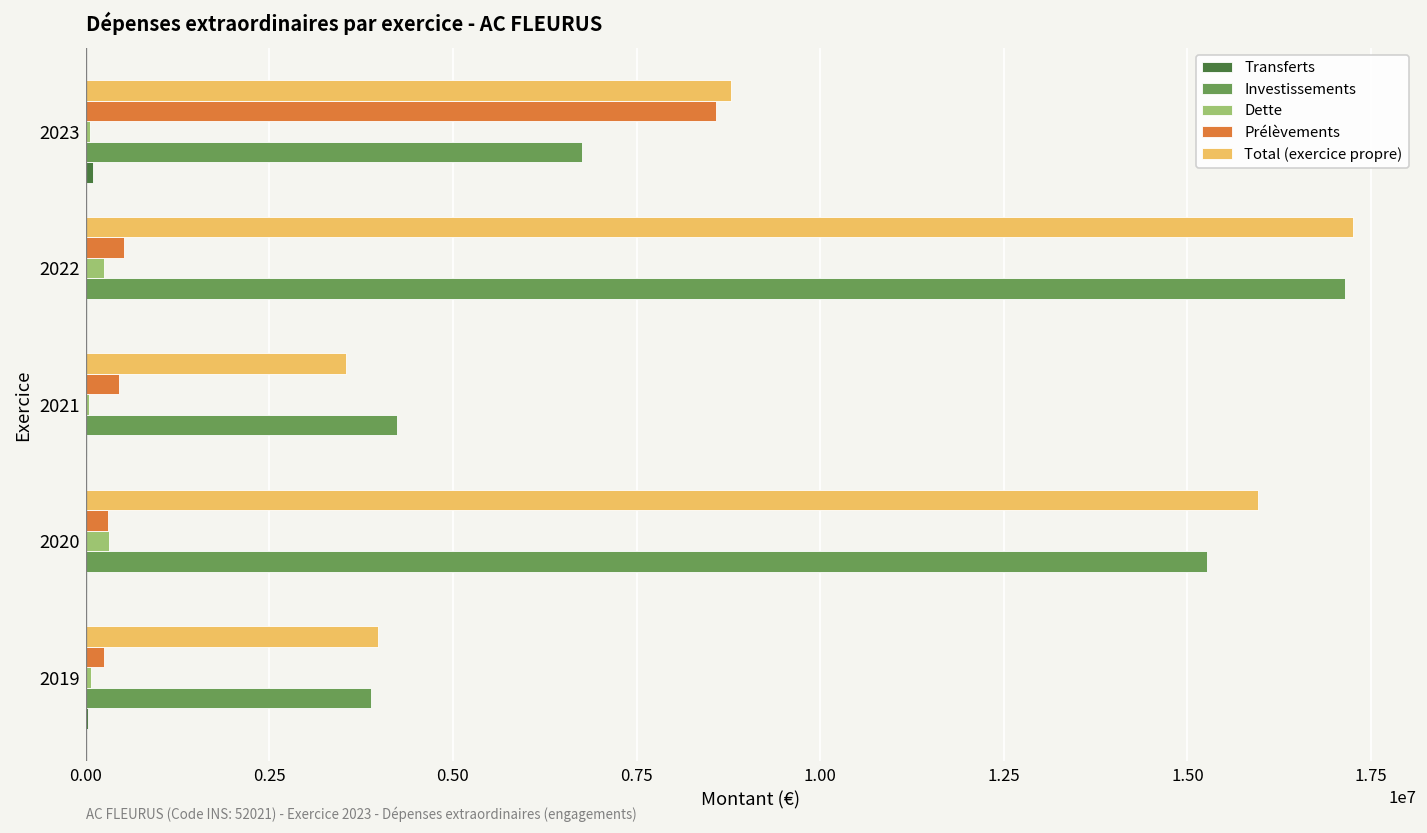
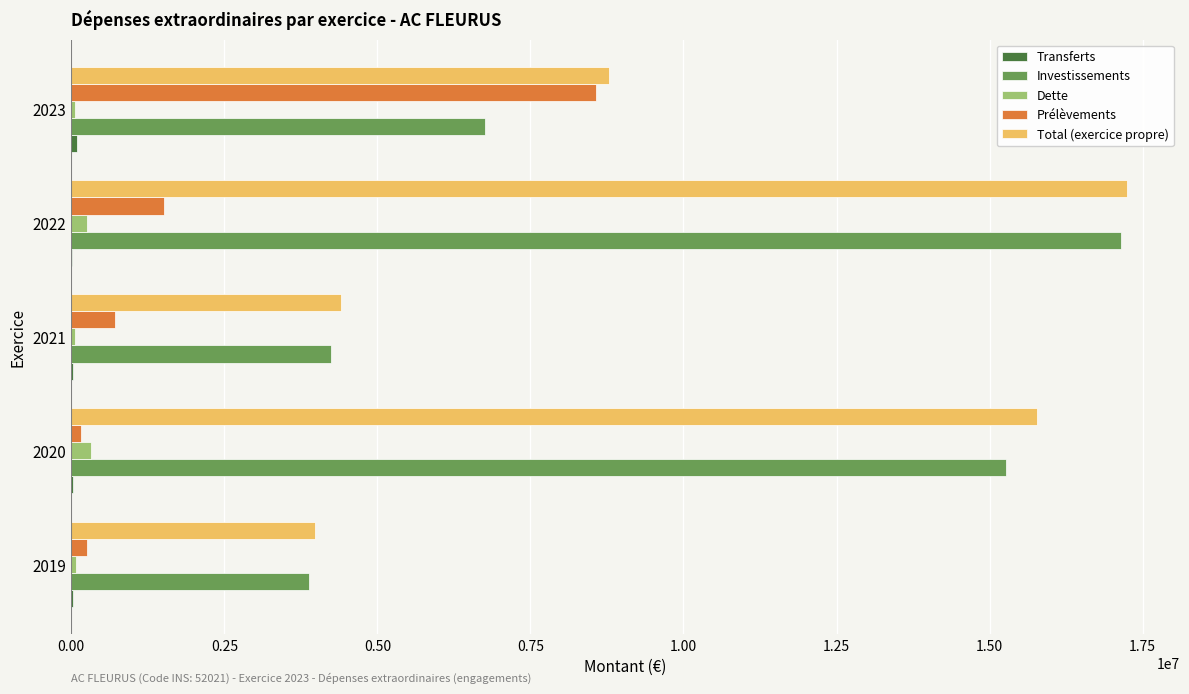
  {
    "Dette": {
      "2023": 100000,
      "2022": 300000,
      "2021": 100000,
      "2020": 300000,
      "2019": 100000
    },
    "Prélèvements": {
      "2023": 8600000,
-     "2022": 500000,
-     "2021": 400000,
-     "2020": 300000,
+     "2022": 1500000,
+     "2021": 700000,
+     "2020": 200000,
      "2019": 300000
    },
    "Total (exercice propre)": {
      "2023": 8800000,
      "2022": 17200000,
-     "2021": 3500000,
-     "2020": 16000000,
+     "2021": 4400000,
+     "2020": 15800000,
      "2019": 4000000
    }
  }
